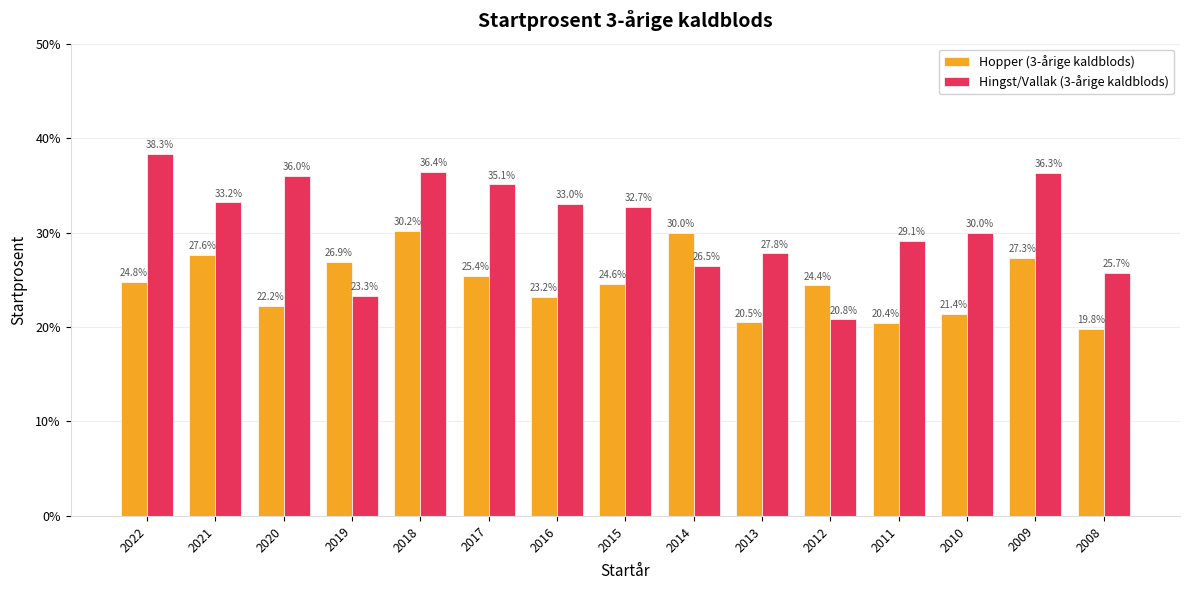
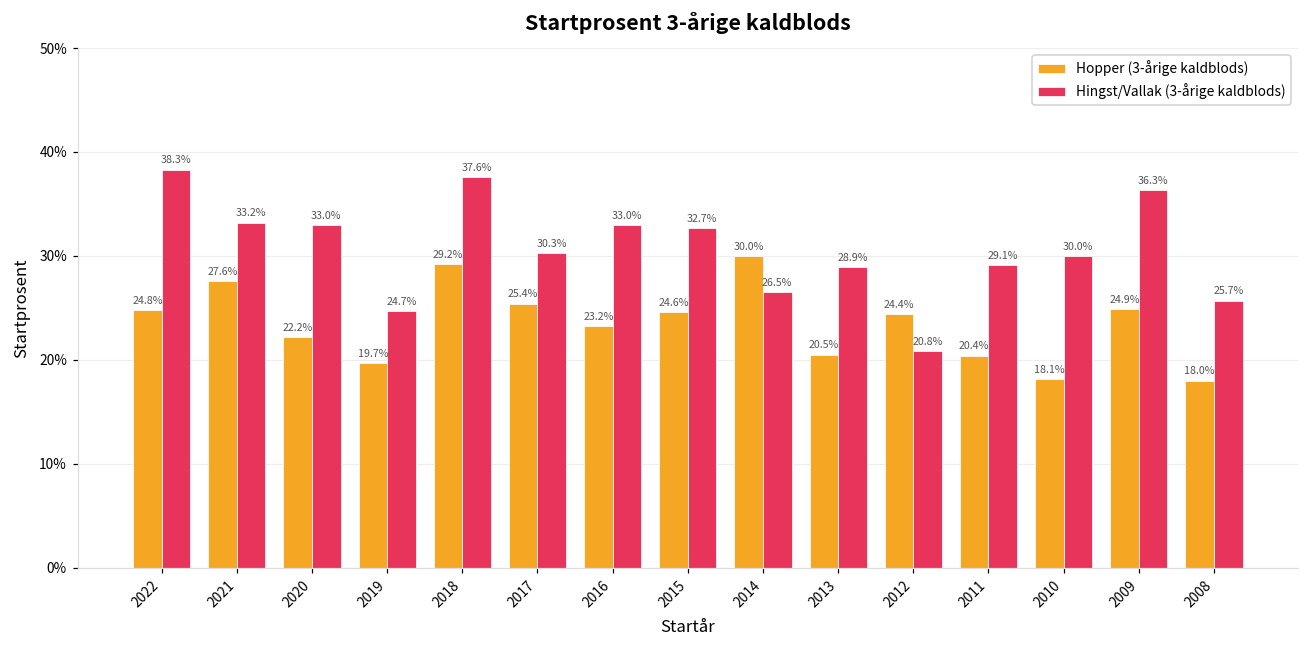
  {
    "Hopper (3-årige kaldblods)": {
      "2022": "24.8%",
      "2021": "27.6%",
      "2020": "22.2%",
-     "2019": "26.9%",
-     "2018": "30.2%",
+     "2019": "19.7%",
+     "2018": "29.2%",
      "2017": "25.4%",
      "2016": "23.2%",
      "2015": "24.6%",
      "2014": "30.0%",
      "2013": "20.5%",
      "2012": "24.4%",
      "2011": "20.4%",
-     "2010": "21.4%",
-     "2009": "27.3%",
-     "2008": "19.8%"
+     "2010": "18.1%",
+     "2009": "24.9%",
+     "2008": "18.0%"
    },
    "Hingst/Vallak (3-årige kaldblods)": {
      "2022": "38.3%",
      "2021": "33.2%",
-     "2020": "36.0%",
-     "2019": "23.3%",
-     "2018": "36.4%",
-     "2017": "35.1%",
+     "2020": "33.0%",
+     "2019": "24.7%",
+     "2018": "37.6%",
+     "2017": "30.3%",
      "2016": "33.0%",
      "2015": "32.7%",
      "2014": "26.5%",
-     "2013": "27.8%",
+     "2013": "28.9%",
      "2012": "20.8%",
      "2011": "29.1%",
      "2010": "30.0%",
      "2009": "36.3%",
      "2008": "25.7%"
    }
  }
